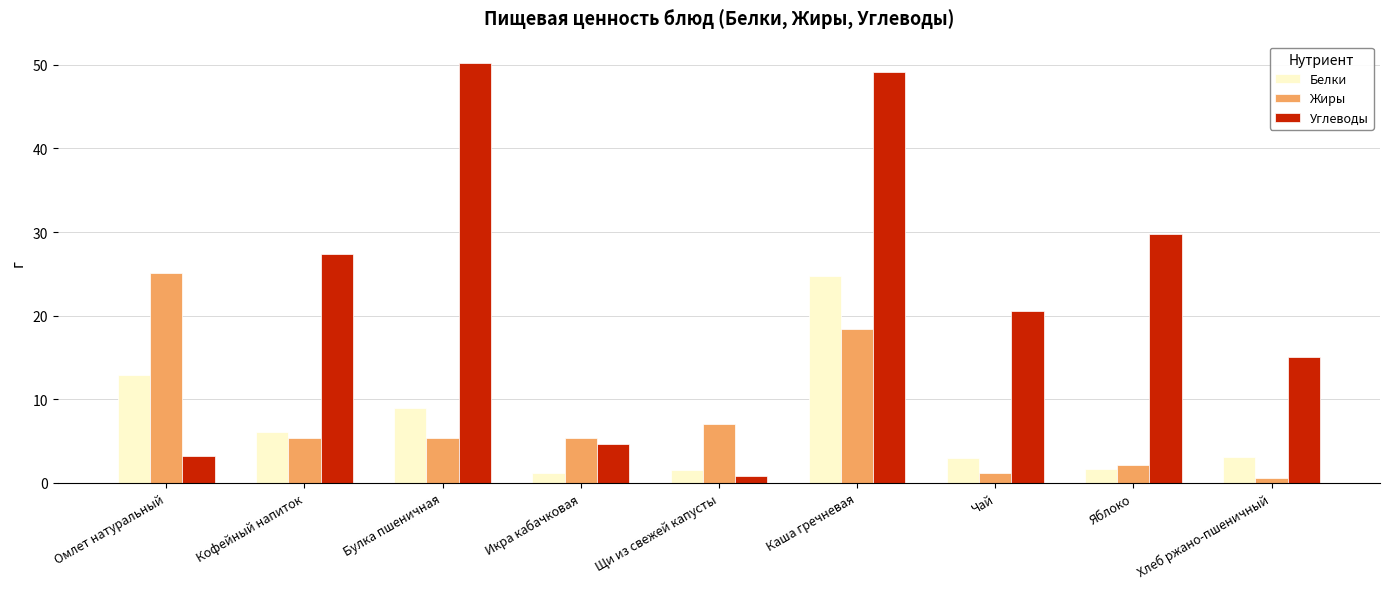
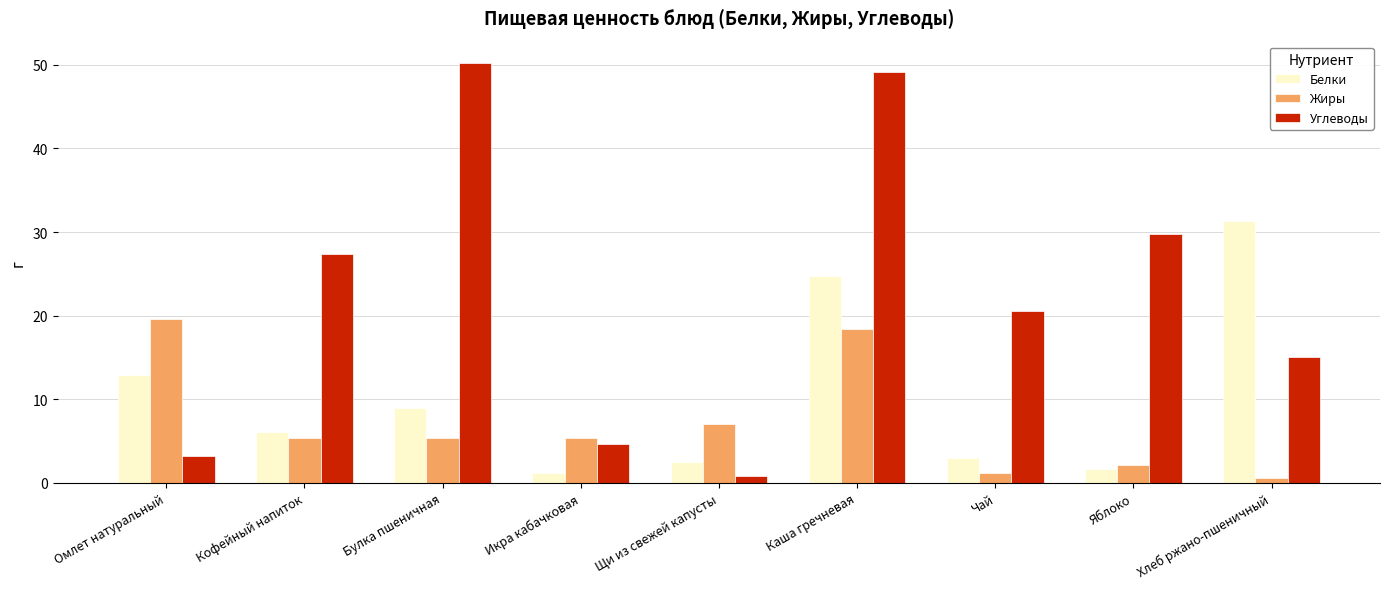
  {
    "Белки": {
      "Омлет натуральный": 13,
      "Кофейный напиток": 6,
      "Булка пшеничная": 9,
      "Икра кабачковая": 1,
-     "Щи из свежей капусты": 2,
+     "Щи из свежей капусты": 3,
      "Каша гречневая": 25,
      "Чай": 3,
      "Яблоко": 2,
-     "Хлеб ржано-пшеничный": 3
+     "Хлеб ржано-пшеничный": 31
    },
    "Жиры": {
-     "Омлет натуральный": 25,
+     "Омлет натуральный": 20,
      "Кофейный напиток": 5,
      "Булка пшеничная": 5,
      "Икра кабачковая": 5,
      "Щи из свежей капусты": 7,
      "Каша гречневая": 18,
      "Чай": 1,
      "Яблоко": 2,
      "Хлеб ржано-пшеничный": 1
    },
    "Углеводы": {
      "Омлет натуральный": 3,
      "Кофейный напиток": 27,
      "Булка пшеничная": 50,
      "Икра кабачковая": 5,
      "Щи из свежей капусты": 1,
      "Каша гречневая": 49,
      "Чай": 21,
      "Яблоко": 30,
      "Хлеб ржано-пшеничный": 15
    }
  }
